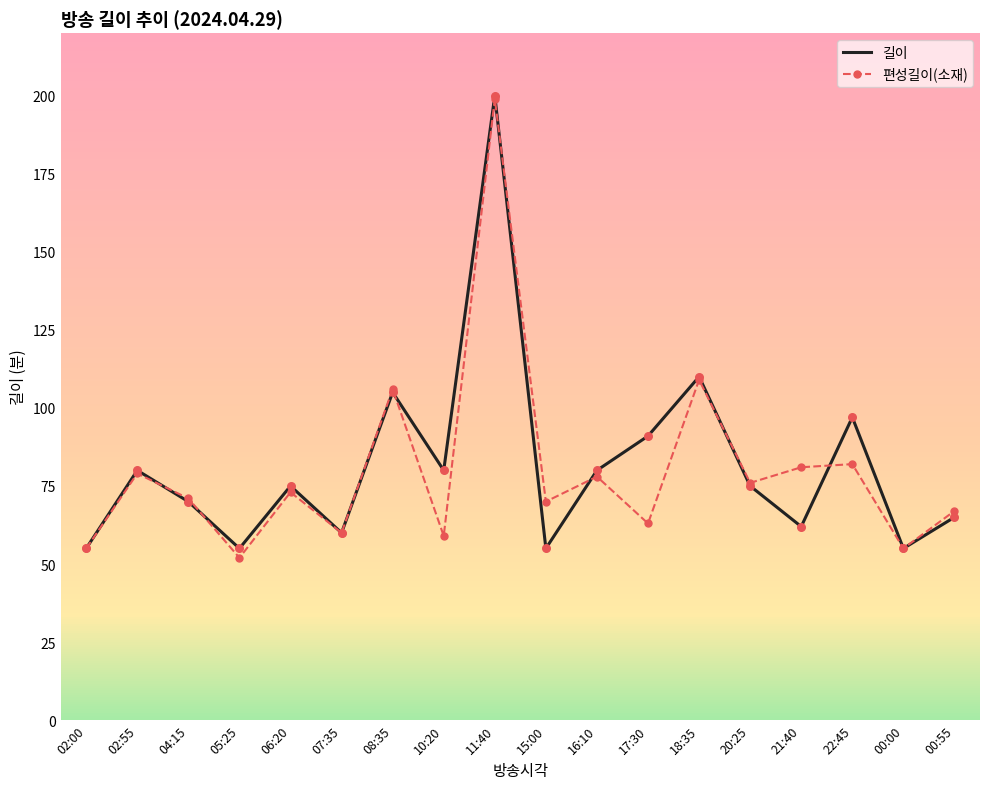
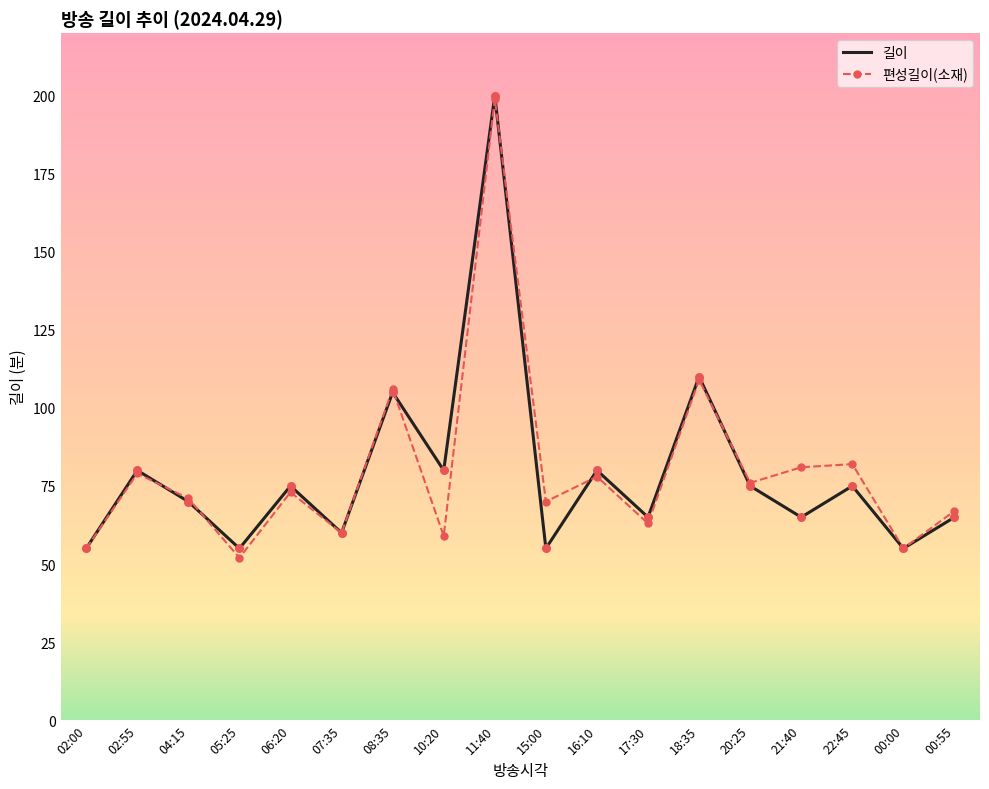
  {
    "길이": {
      "02:55": 80,
      "04:15": 70,
      "05:25": 55,
      "06:20": 75,
      "08:35": 105,
      "10:20": 80,
      "11:40": 200,
      "15:00": 55,
      "16:10": 80,
-     "17:30": 91,
+     "17:30": 65,
      "18:35": 110,
      "20:25": 75,
-     "21:40": 62,
-     "22:45": 97,
+     "21:40": 65,
+     "22:45": 75,
      "00:55": 65
    },
    "편성길이(소재)": {
      "02:55": 79,
      "04:15": 71,
      "05:25": 52,
      "06:20": 73,
      "08:35": 106,
      "10:20": 59,
      "11:40": 199,
      "15:00": 70,
      "16:10": 78,
      "17:30": 63,
      "18:35": 109,
      "20:25": 76,
      "21:40": 81,
      "22:45": 82,
      "00:55": 67
    }
  }
